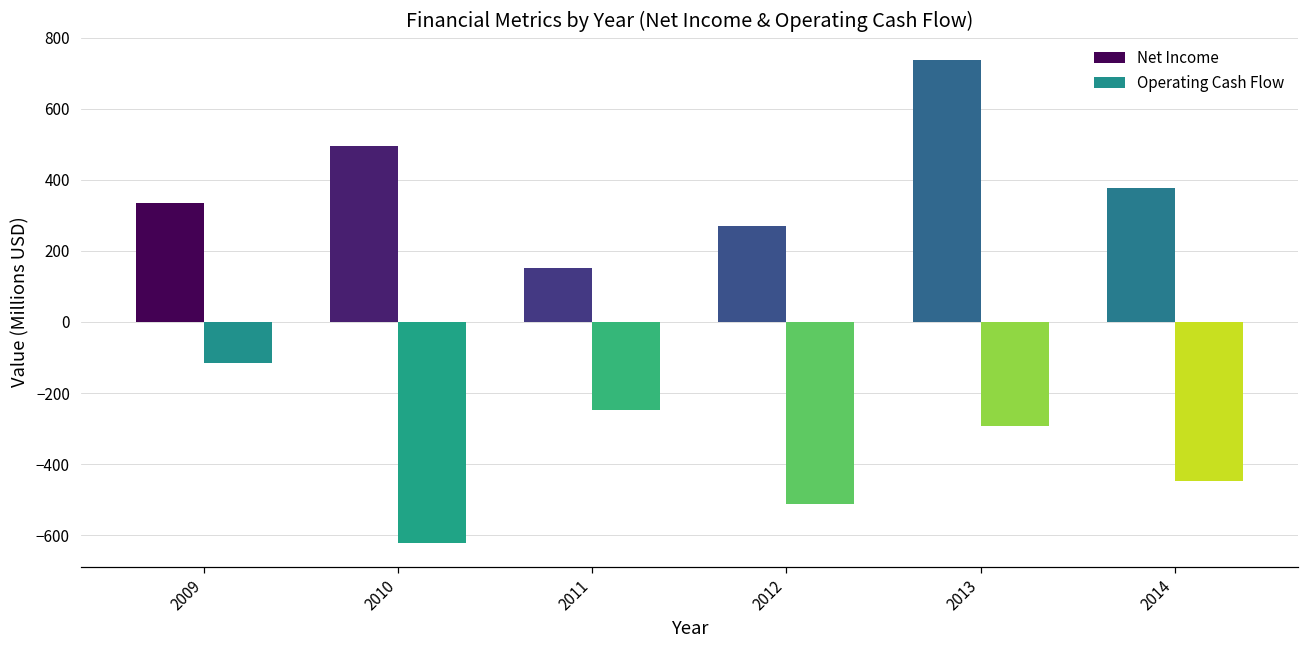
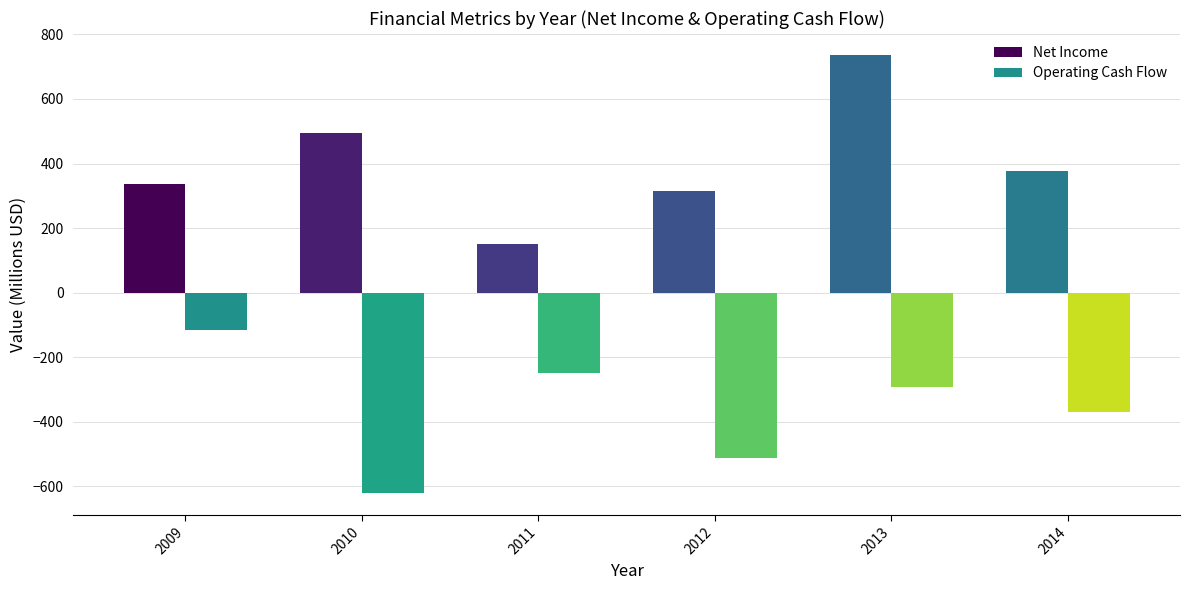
  {
    "Net Income": {
      "2009": 340,
      "2010": 500,
      "2011": 150,
-     "2012": 270,
+     "2012": 310,
      "2013": 740,
      "2014": 380
    },
    "Operating Cash Flow": {
      "2009": -120,
      "2010": -620,
      "2011": -250,
      "2012": -510,
      "2013": -290,
-     "2014": -450
+     "2014": -370
    }
  }
